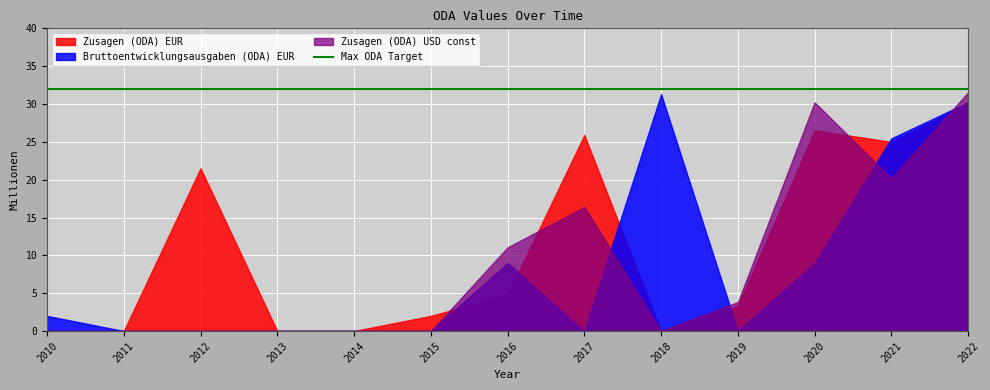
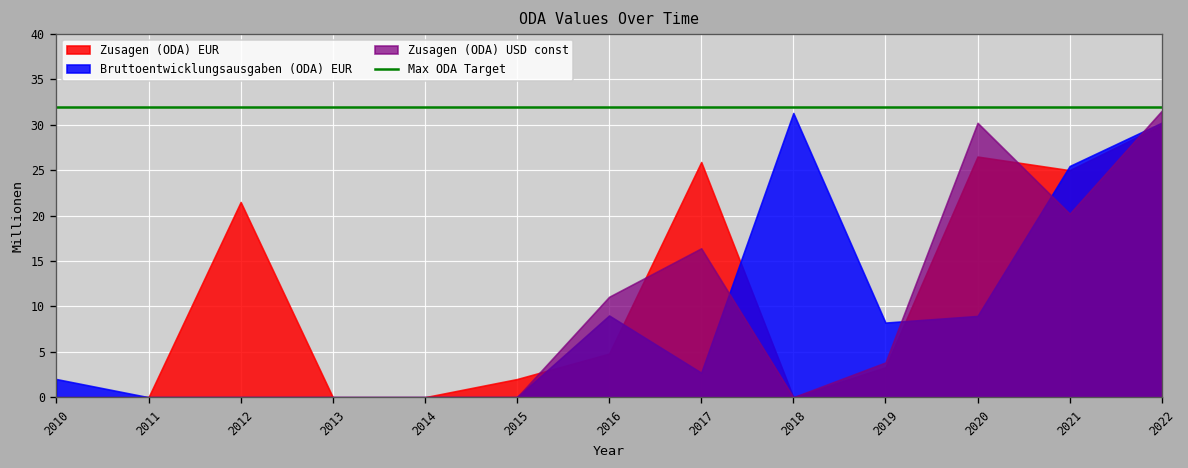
  {
    "Zusagen (ODA) EUR": {
      "2012": 22,
      "2015": 2,
      "2016": 5,
      "2017": 26,
      "2019": 3,
      "2020": 27,
      "2021": 25
    },
    "Bruttoentwicklungsausgaben (ODA) EUR": {
      "2010": 2,
      "2016": 9,
-     "2017": 0,
+     "2017": 3,
      "2018": 31,
-     "2019": 0,
+     "2019": 8,
      "2020": 9,
      "2021": 25
    },
    "Zusagen (ODA) USD const": {
      "2016": 11,
      "2017": 16,
      "2019": 4,
      "2020": 30,
      "2021": 20,
      "2022": 32
    }
  }
